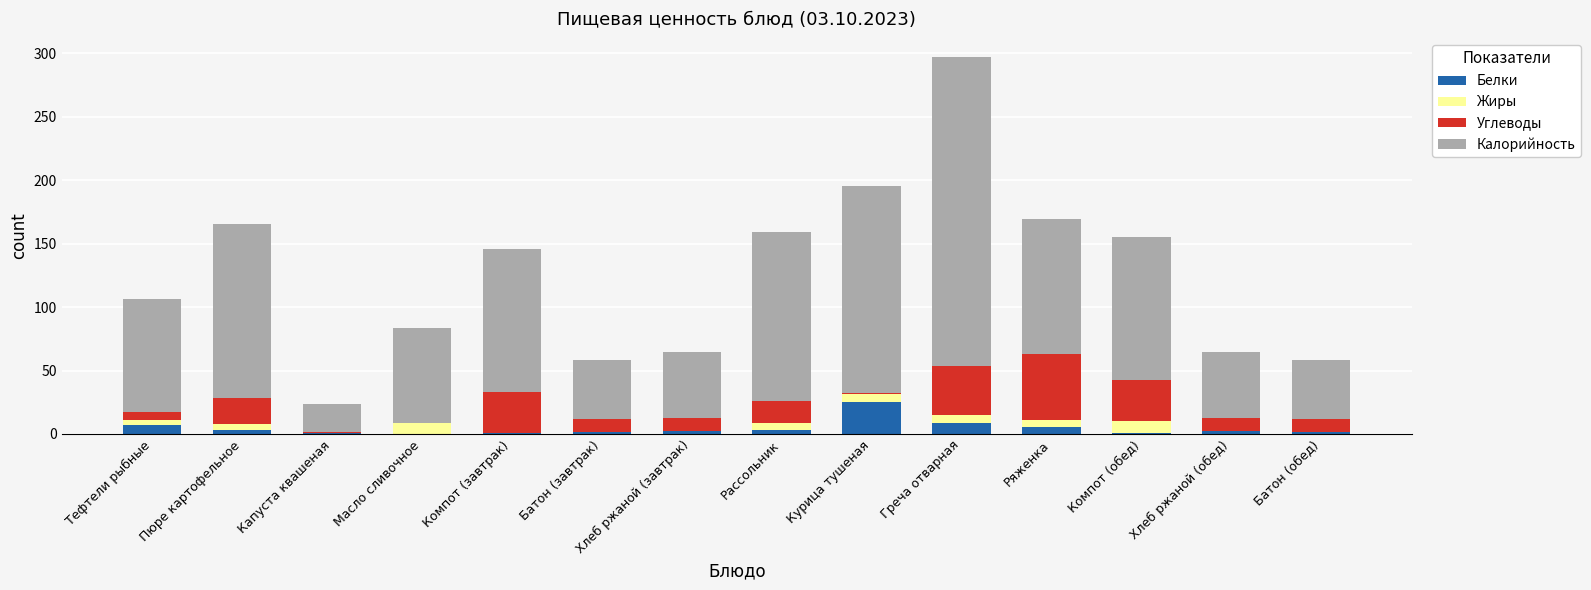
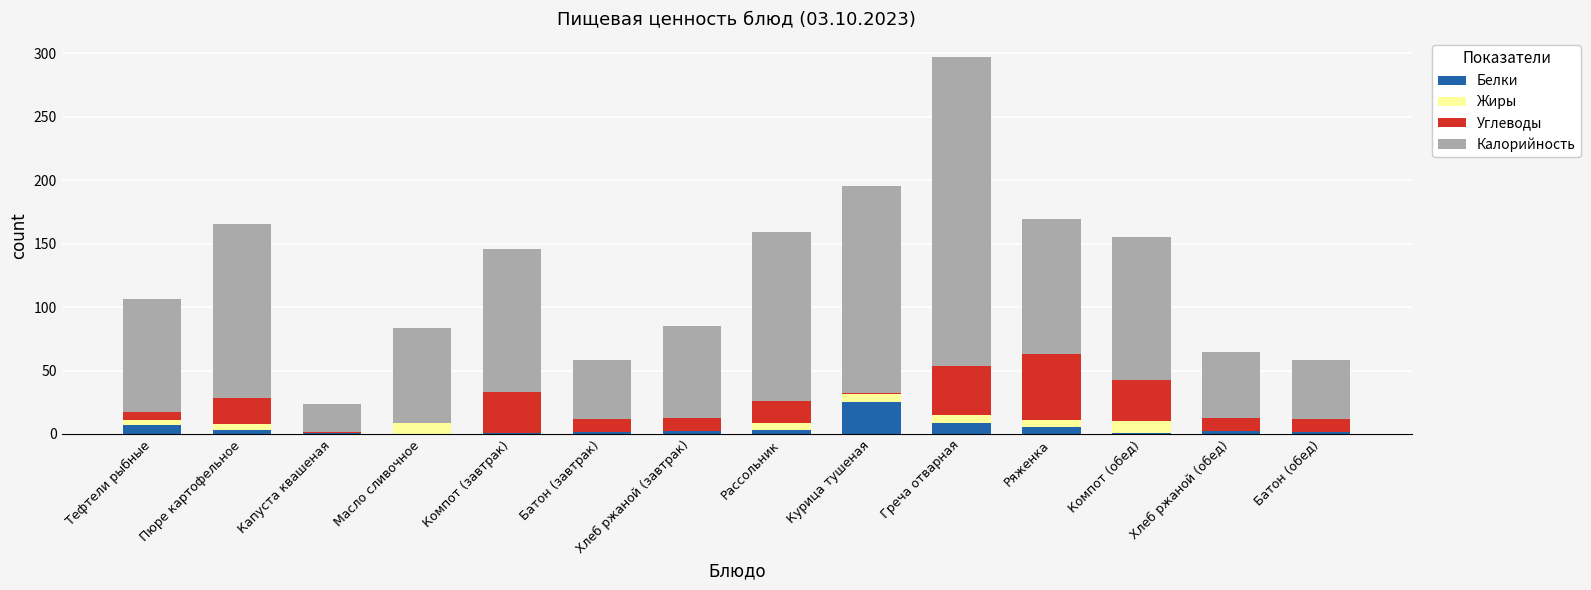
  {
    "Белки": {
      "Тефтели рыбные": 7,
      "Пюре картофельное": 3,
      "Хлеб ржаной (завтрак)": 2,
      "Рассольник": 3,
      "Курица тушеная": 25,
      "Греча отварная": 9,
      "Ряженка": 5,
      "Хлеб ржаной (обед)": 2
    },
    "Жиры": {
      "Тефтели рыбные": 4,
      "Пюре картофельное": 5,
      "Капуста квашеная": 0,
      "Масло сливочное": 8,
      "Рассольник": 6,
      "Курица тушеная": 6,
      "Греча отварная": 6,
      "Ряженка": 6,
      "Компот (обед)": 9
    },
    "Углеводы": {
      "Тефтели рыбные": 6,
      "Пюре картофельное": 20,
      "Компот (завтрак)": 32,
      "Батон (завтрак)": 10,
      "Хлеб ржаной (завтрак)": 10,
      "Рассольник": 17,
      "Греча отварная": 39,
      "Ряженка": 52,
      "Компот (обед)": 32,
      "Хлеб ржаной (обед)": 10,
      "Батон (обед)": 10
    },
    "Калорийность": {
      "Тефтели рыбные": 89,
      "Пюре картофельное": 137,
      "Капуста квашеная": 23,
      "Масло сливочное": 75,
      "Компот (завтрак)": 113,
      "Батон (завтрак)": 47,
-     "Хлеб ржаной (завтрак)": 52,
+     "Хлеб ржаной (завтрак)": 73,
      "Рассольник": 133,
      "Курица тушеная": 163,
      "Греча отварная": 244,
      "Ряженка": 106,
      "Компот (обед)": 113,
      "Хлеб ржаной (обед)": 52,
      "Батон (обед)": 47
    }
  }
